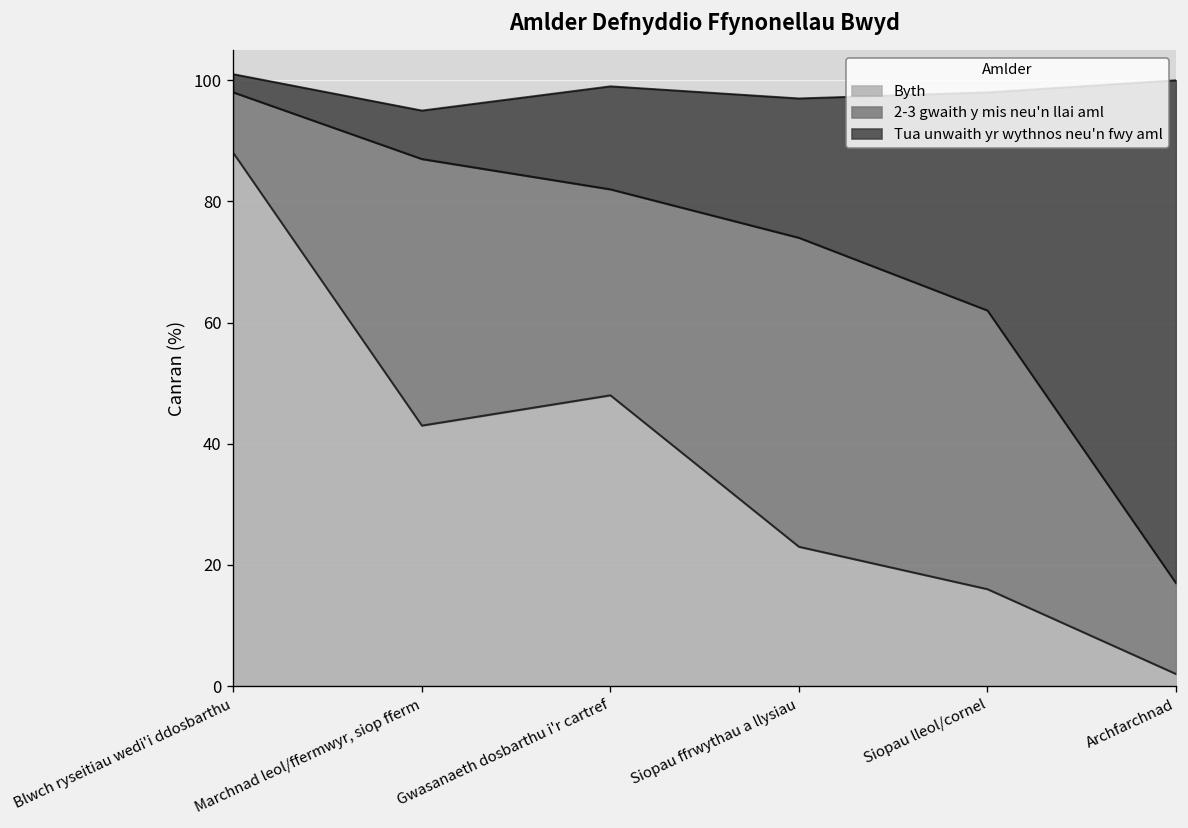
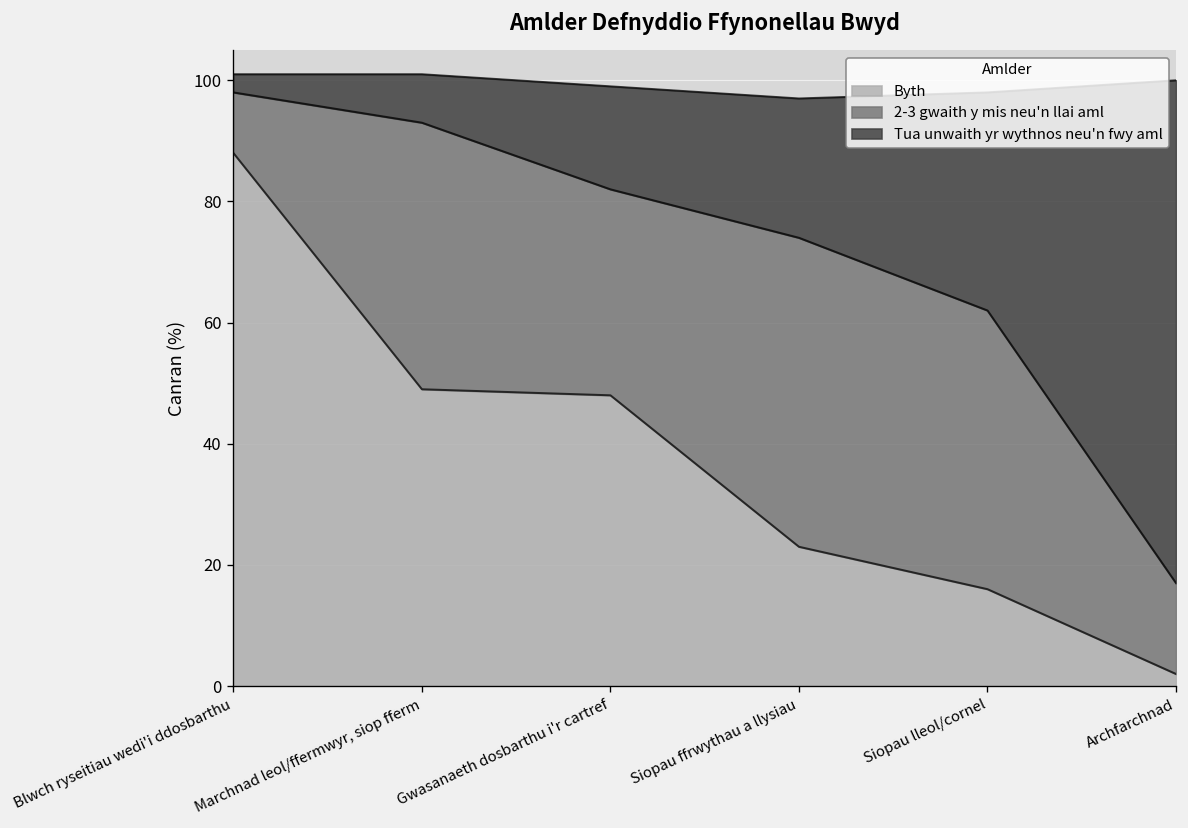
  {
    "Byth": {
      "Blwch ryseitiau wedi'i ddosbarthu": 88,
-     "Marchnad leol/ffermwyr, siop fferm": 43,
+     "Marchnad leol/ffermwyr, siop fferm": 49,
      "Gwasanaeth dosbarthu i'r cartref": 48,
      "Siopau ffrwythau a llysiau": 23,
      "Siopau lleol/cornel": 16,
      "Archfarchnad": 2
    },
    "2-3 gwaith y mis neu'n llai aml": {
      "Blwch ryseitiau wedi'i ddosbarthu": 10,
      "Marchnad leol/ffermwyr, siop fferm": 44,
      "Gwasanaeth dosbarthu i'r cartref": 34,
      "Siopau ffrwythau a llysiau": 51,
      "Siopau lleol/cornel": 46,
      "Archfarchnad": 15
    },
    "Tua unwaith yr wythnos neu'n fwy aml": {
      "Blwch ryseitiau wedi'i ddosbarthu": 3,
      "Marchnad leol/ffermwyr, siop fferm": 8,
      "Gwasanaeth dosbarthu i'r cartref": 17,
      "Siopau ffrwythau a llysiau": 23,
      "Archfarchnad": 83
    }
  }
